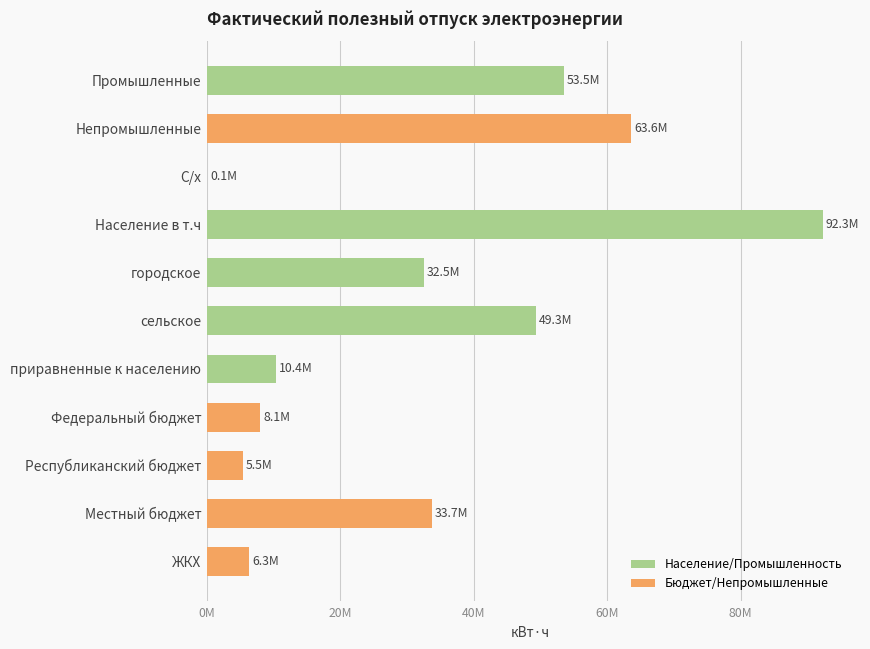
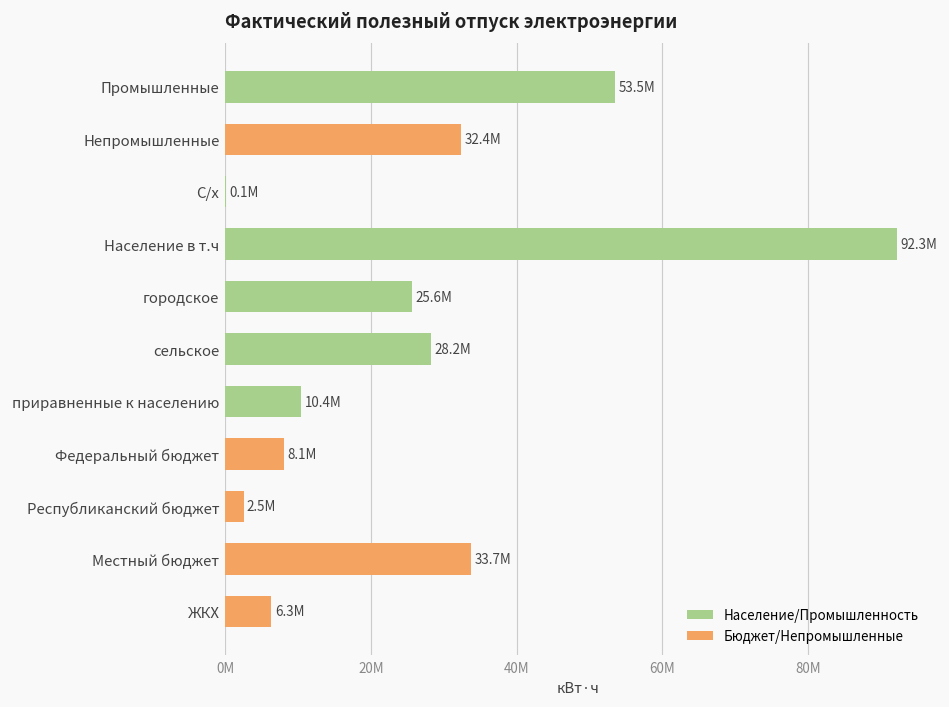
  {
    "Промышленные": "53.5M",
-   "Непромышленные": "63.6M",
+   "Непромышленные": "32.4M",
    "С/х": "0.1M",
    "Население в т.ч": "92.3M",
-   "городское": "32.5M",
-   "сельское": "49.3M",
+   "городское": "25.6M",
+   "сельское": "28.2M",
    "приравненные к населению": "10.4M",
    "Федеральный бюджет": "8.1M",
-   "Республиканский бюджет": "5.5M",
+   "Республиканский бюджет": "2.5M",
    "Местный бюджет": "33.7M",
    "ЖКХ": "6.3M"
  }
